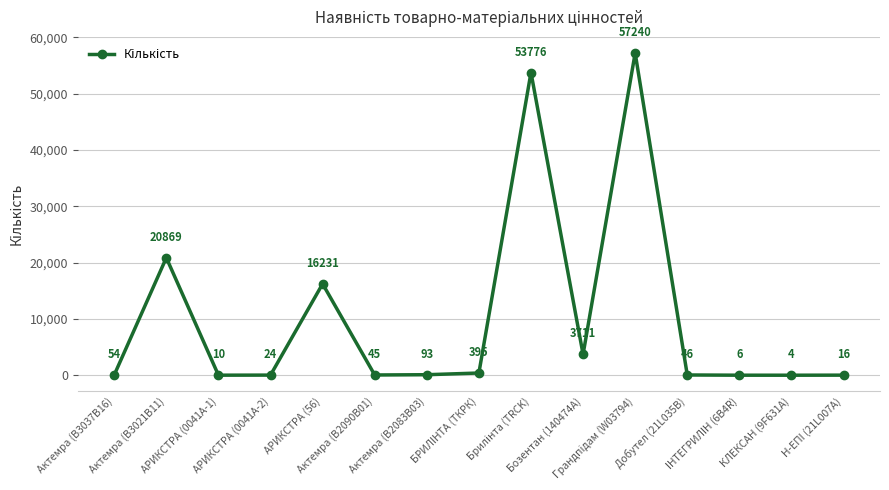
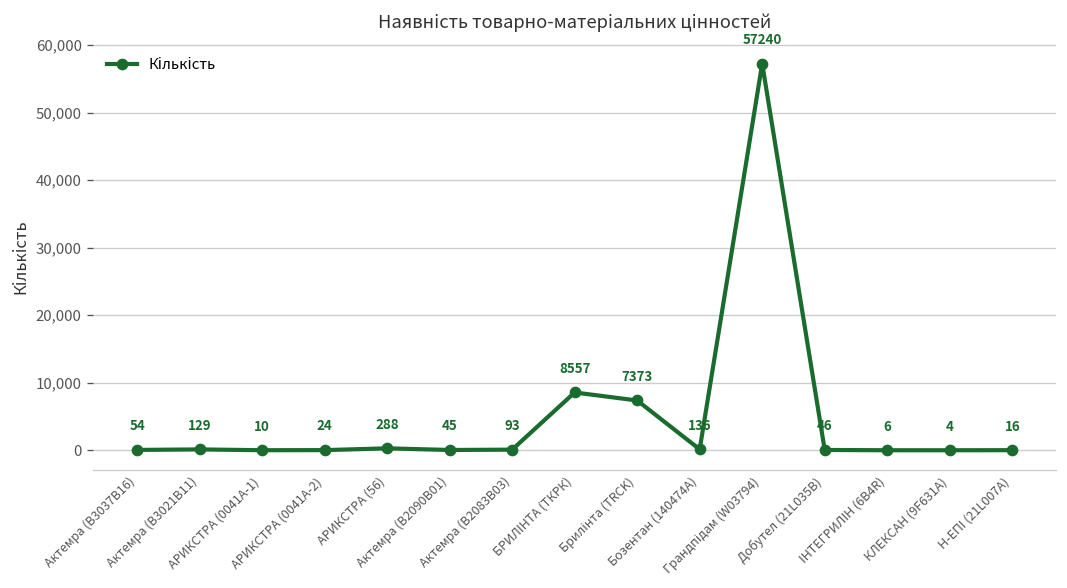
  {
    "Актемра (В3037В16)": 54,
-   "Актемра (В3021В11)": 20869,
+   "Актемра (В3021В11)": 129,
    "АРИКСТРА (0041А-1)": 10,
    "АРИКСТРА (0041А-2)": 24,
-   "АРИКСТРА (56)": 16231,
+   "АРИКСТРА (56)": 288,
    "Актемра (В2090В01)": 45,
    "Актемра (В2083В03)": 93,
-   "БРИЛІНТА (ТКРК)": 395,
-   "Брилінта (TRCK)": 53776,
-   "Бозентан (140474А)": 3711,
+   "БРИЛІНТА (ТКРК)": 8557,
+   "Брилінта (TRCK)": 7373,
+   "Бозентан (140474А)": 136,
    "Грандпідам (W03794)": 57240,
    "Добутел (21L035В)": 46,
    "ІНТЕГРИЛІН (6B4R)": 6,
    "КЛЕКСАН (9F631A)": 4,
    "Н-ЕПІ (21L007A)": 16
  }
